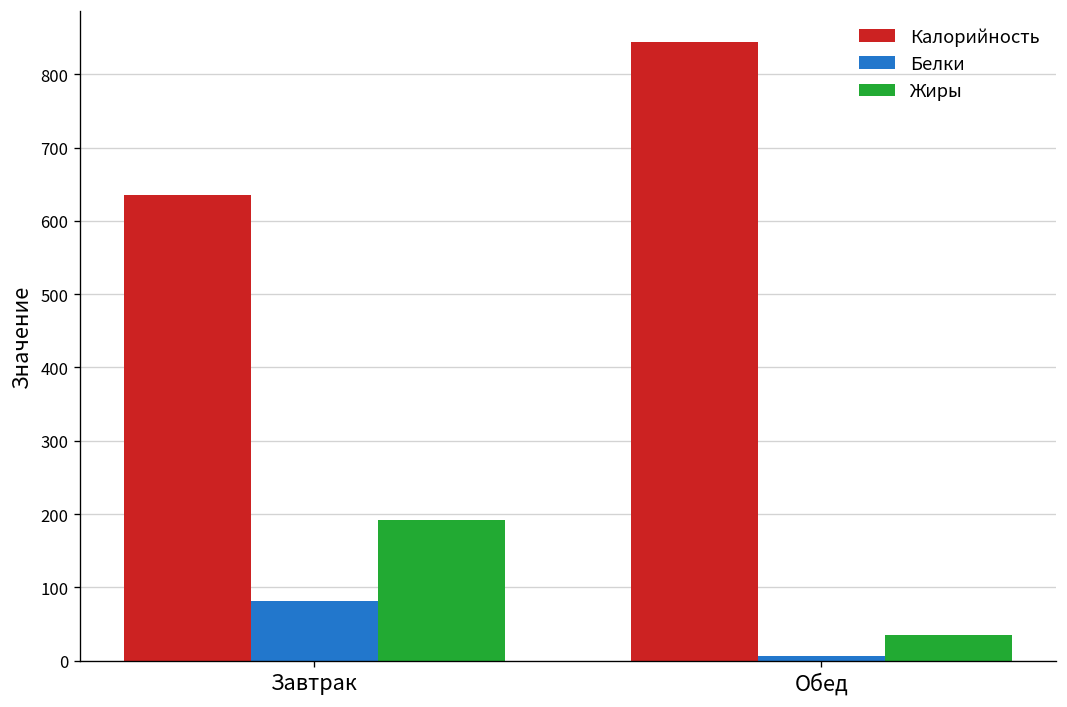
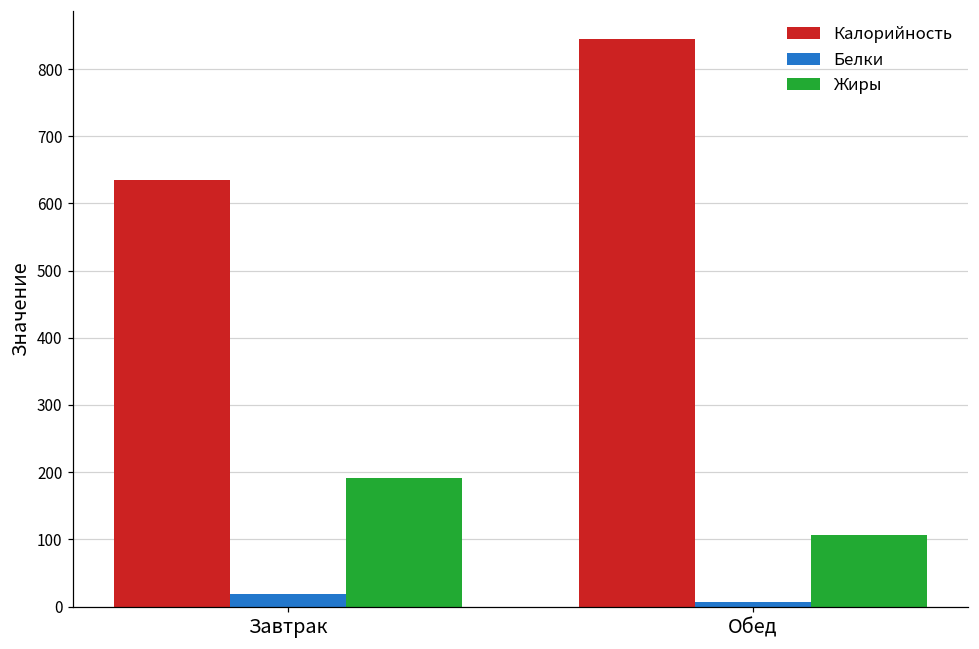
  {
    "Калорийность": {
      "Завтрак": 640,
      "Обед": 840
    },
    "Белки": {
-     "Завтрак": 80,
+     "Завтрак": 20,
      "Обед": 10
    },
    "Жиры": {
      "Завтрак": 190,
-     "Обед": 40
+     "Обед": 110
    }
  }
